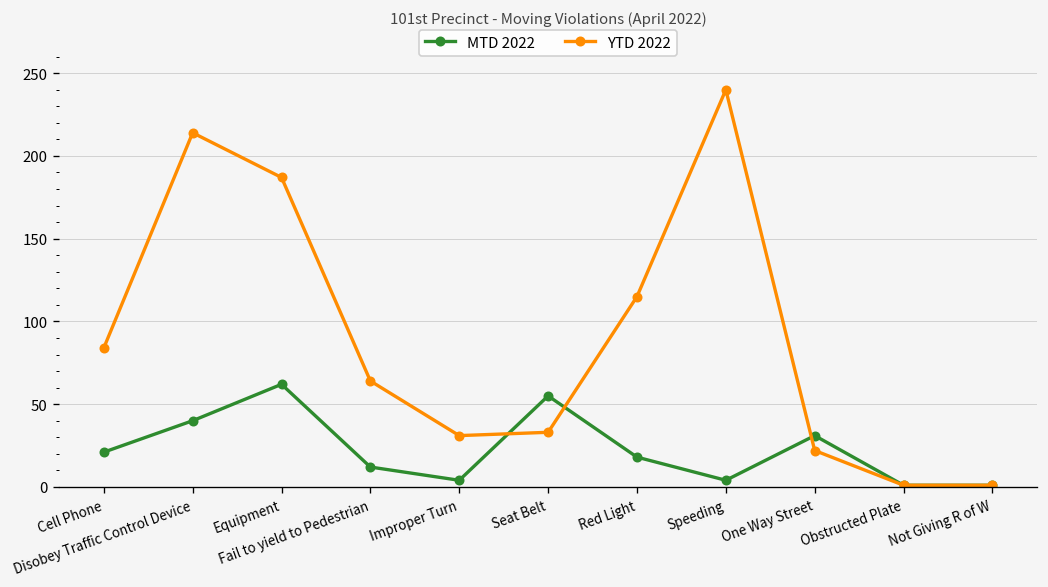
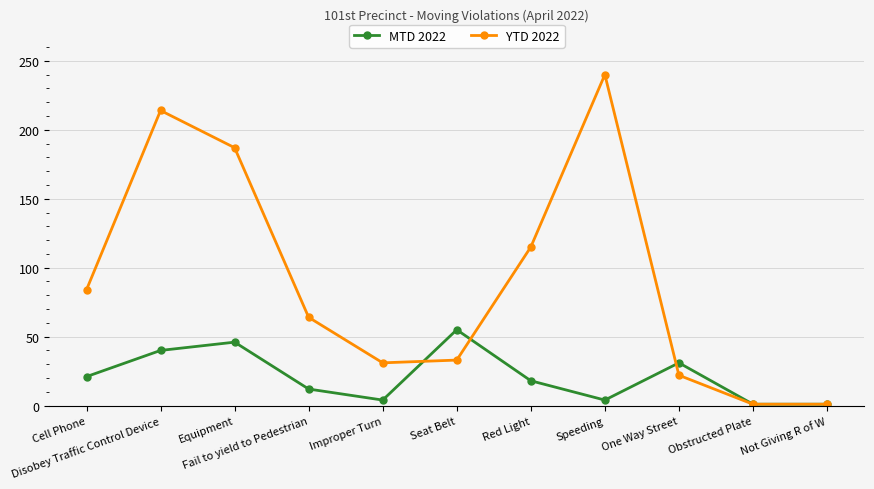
  {
    "MTD 2022": {
      "Cell Phone": 21,
      "Disobey Traffic Control Device": 40,
-     "Equipment": 62,
+     "Equipment": 46,
      "Fail to yield to Pedestrian": 12,
      "Improper Turn": 4,
      "Seat Belt": 55,
      "Red Light": 18,
      "Speeding": 4,
      "One Way Street": 31
    },
    "YTD 2022": {
      "Cell Phone": 84,
      "Disobey Traffic Control Device": 214,
      "Equipment": 187,
      "Fail to yield to Pedestrian": 64,
      "Improper Turn": 31,
      "Seat Belt": 33,
      "Red Light": 115,
      "Speeding": 240,
      "One Way Street": 22
    }
  }
